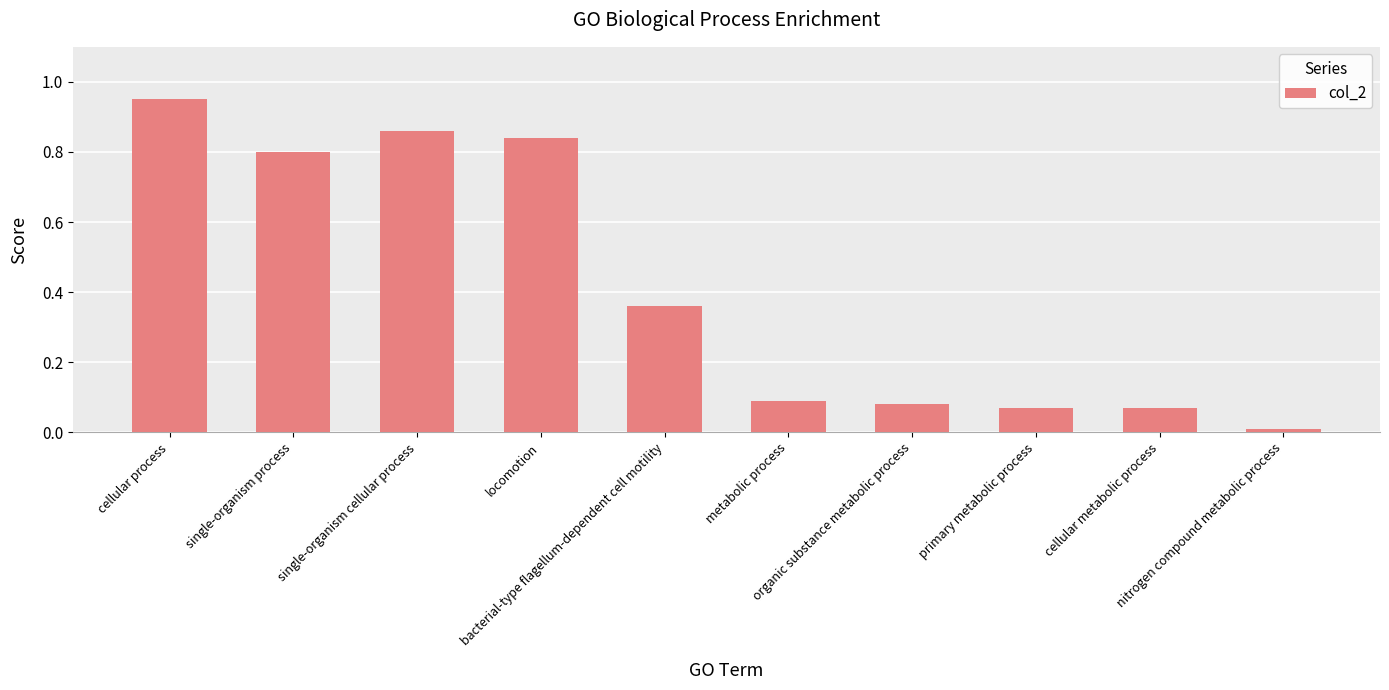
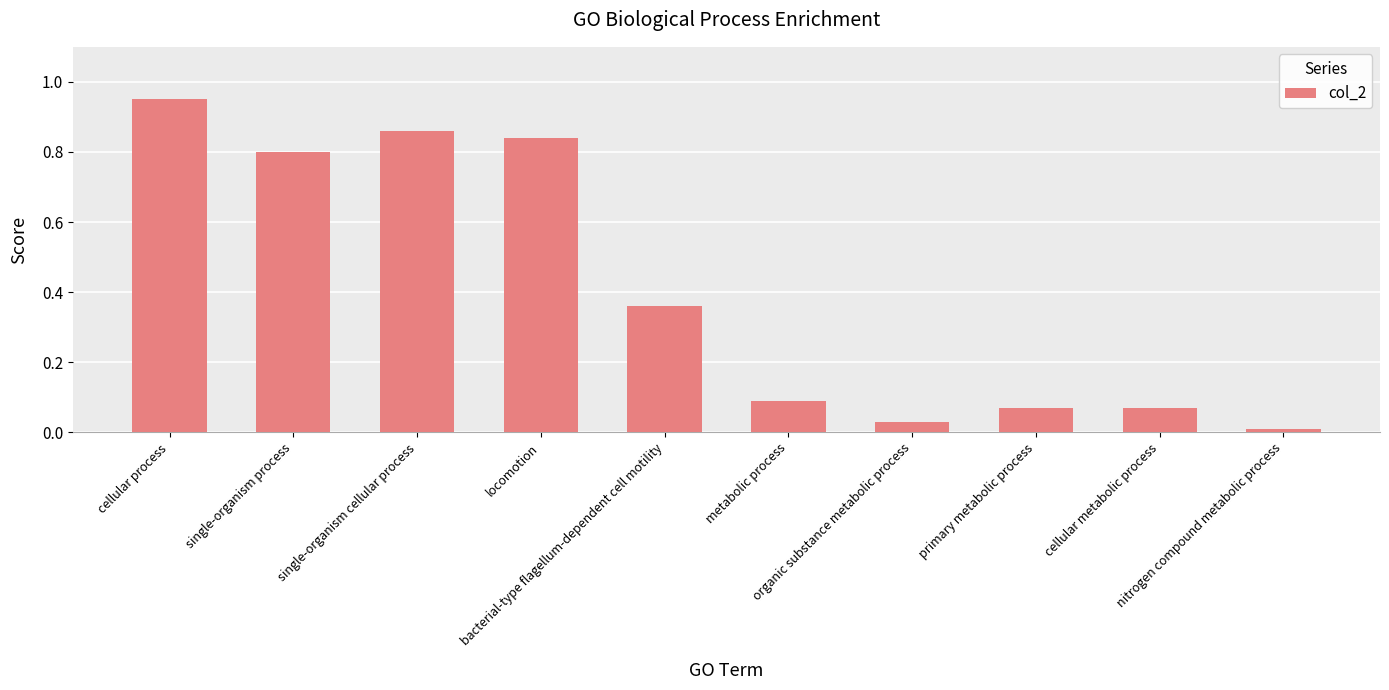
  {
    "cellular process": 0.95,
    "single-organism process": 0.80,
    "single-organism cellular process": 0.86,
    "locomotion": 0.84,
    "bacterial-type flagellum-dependent cell motility": 0.36,
    "metabolic process": 0.09,
-   "organic substance metabolic process": 0.08,
+   "organic substance metabolic process": 0.03,
    "primary metabolic process": 0.07,
    "cellular metabolic process": 0.07,
    "nitrogen compound metabolic process": 0.01
  }
